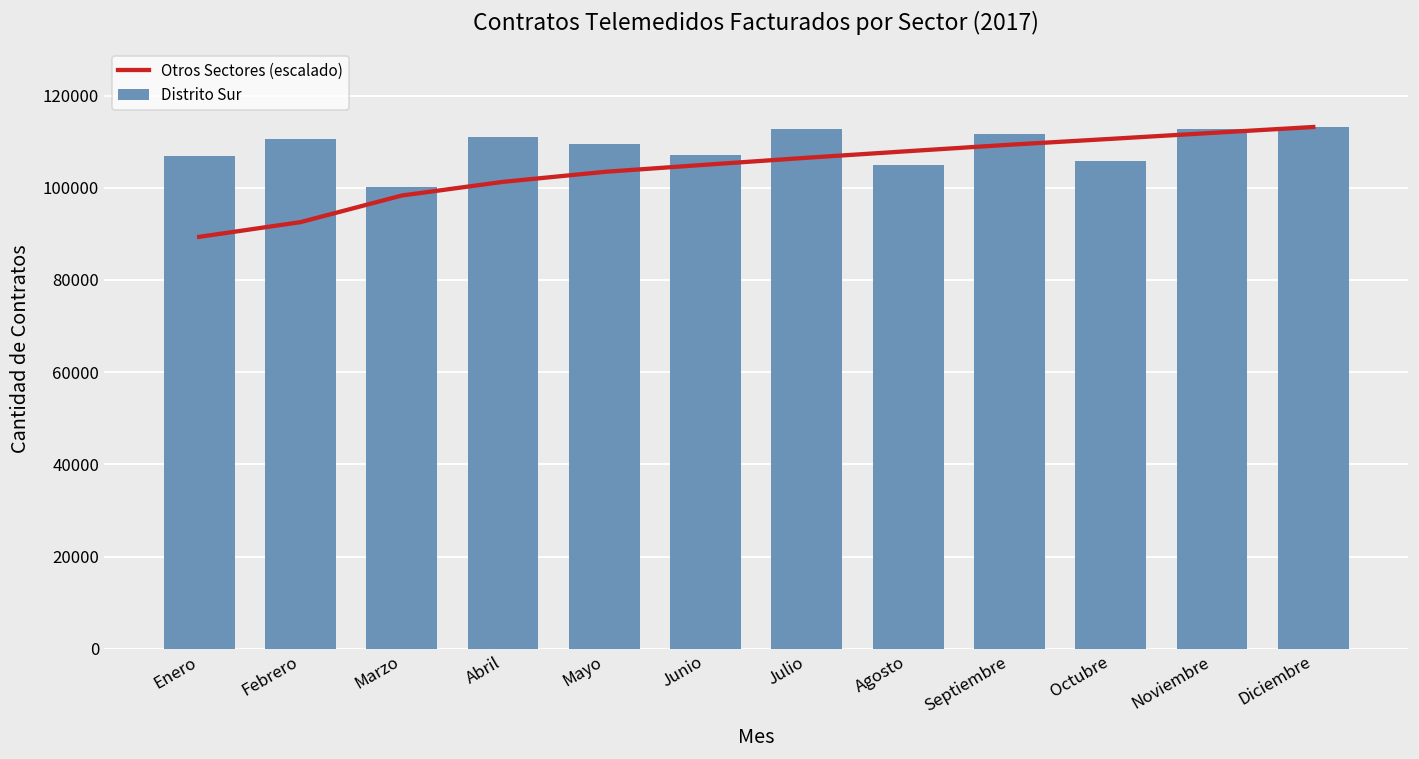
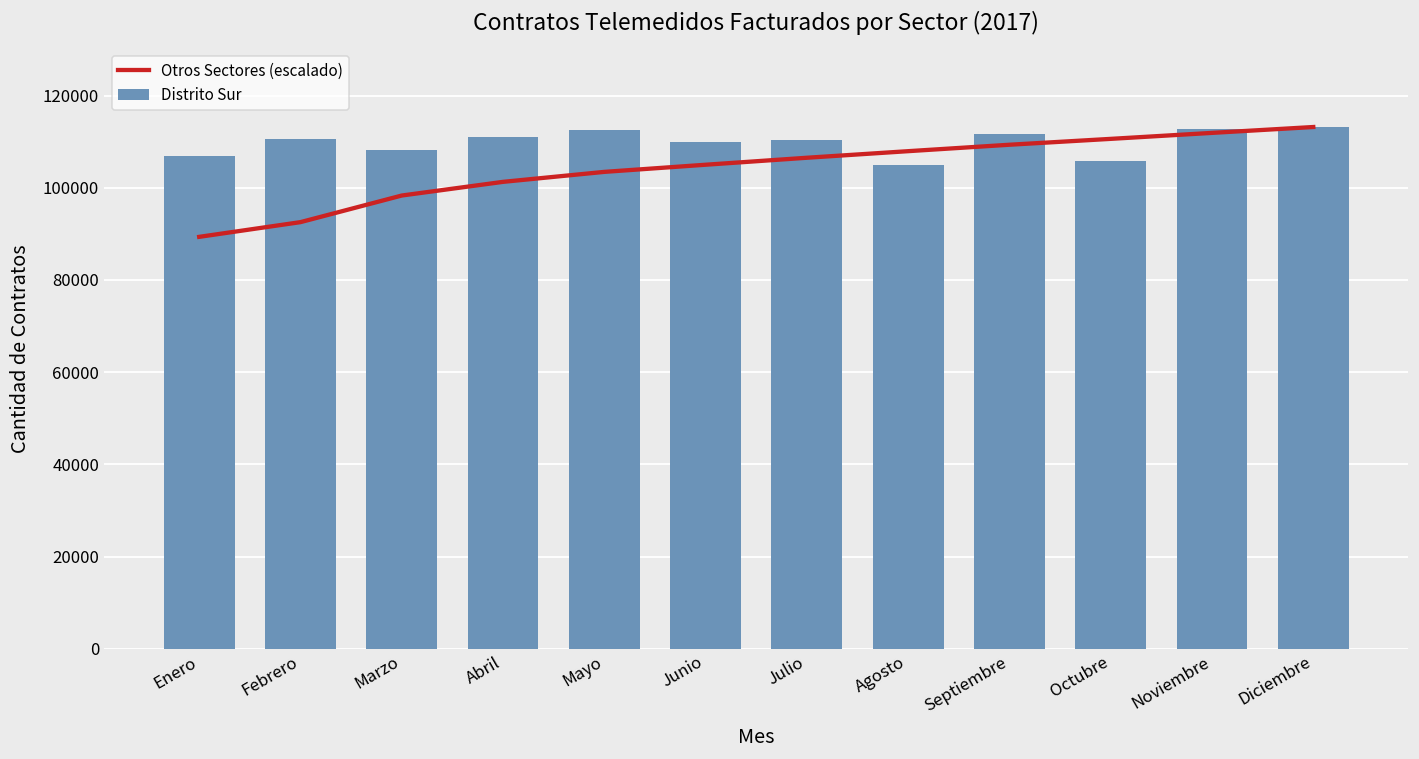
  {
    "Otros Sectores (escalado)": {
      "Enero": 89000,
      "Febrero": 93000,
      "Marzo": 98000,
      "Abril": 101000,
      "Mayo": 103000,
      "Junio": 105000,
      "Julio": 107000,
      "Agosto": 108000,
      "Septiembre": 109000,
      "Octubre": 111000,
      "Noviembre": 112000,
      "Diciembre": 113000
    },
    "Distrito Sur": {
      "Enero": 107000,
      "Febrero": 110000,
-     "Marzo": 100000,
+     "Marzo": 108000,
      "Abril": 111000,
-     "Mayo": 110000,
-     "Junio": 107000,
-     "Julio": 113000,
+     "Mayo": 113000,
+     "Junio": 110000,
+     "Julio": 110000,
      "Agosto": 105000,
      "Septiembre": 112000,
      "Octubre": 106000,
      "Noviembre": 113000,
      "Diciembre": 113000
    }
  }
